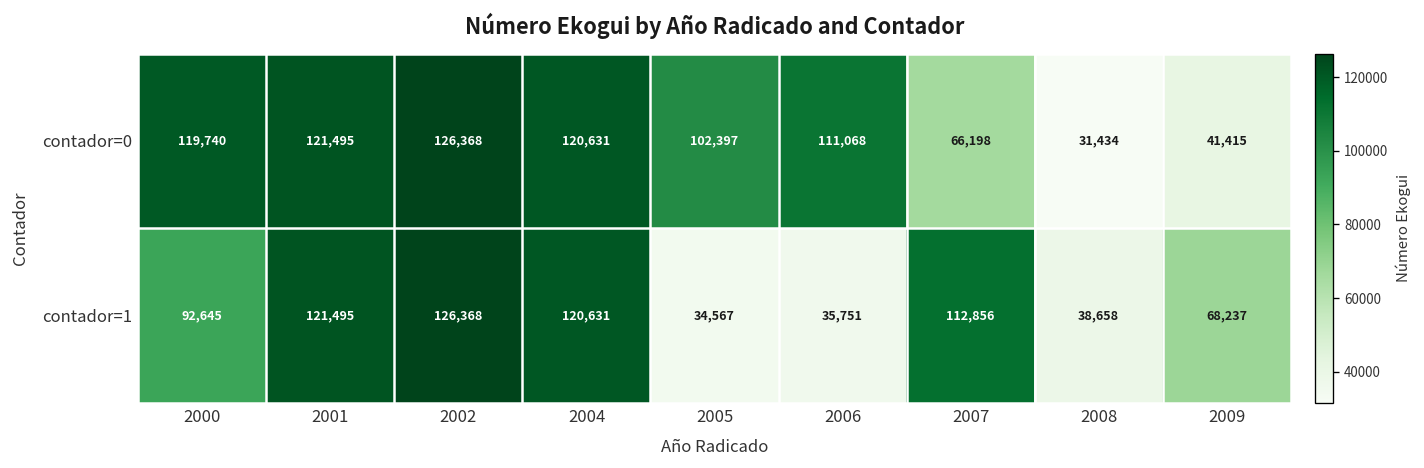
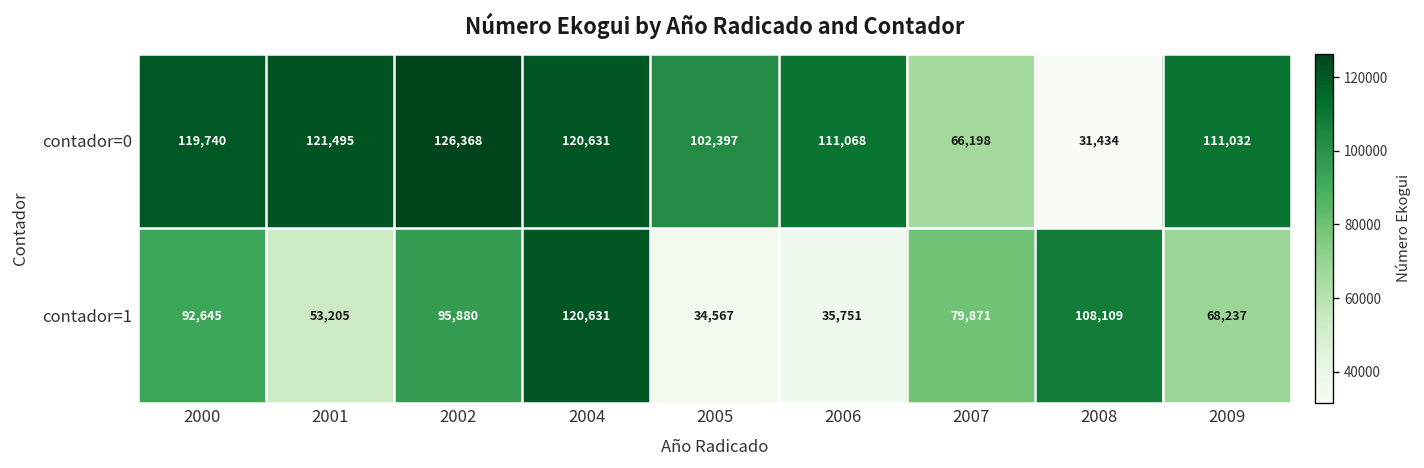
  {
    "contador=0": {
      "2000": "119,740",
      "2001": "121,495",
      "2002": "126,368",
      "2004": "120,631",
      "2005": "102,397",
      "2006": "111,068",
      "2007": "66,198",
      "2008": "31,434",
-     "2009": "41,415"
+     "2009": "111,032"
    },
    "contador=1": {
      "2000": "92,645",
-     "2001": "121,495",
-     "2002": "126,368",
+     "2001": "53,205",
+     "2002": "95,880",
      "2004": "120,631",
      "2005": "34,567",
      "2006": "35,751",
-     "2007": "112,856",
-     "2008": "38,658",
+     "2007": "79,871",
+     "2008": "108,109",
      "2009": "68,237"
    }
  }
